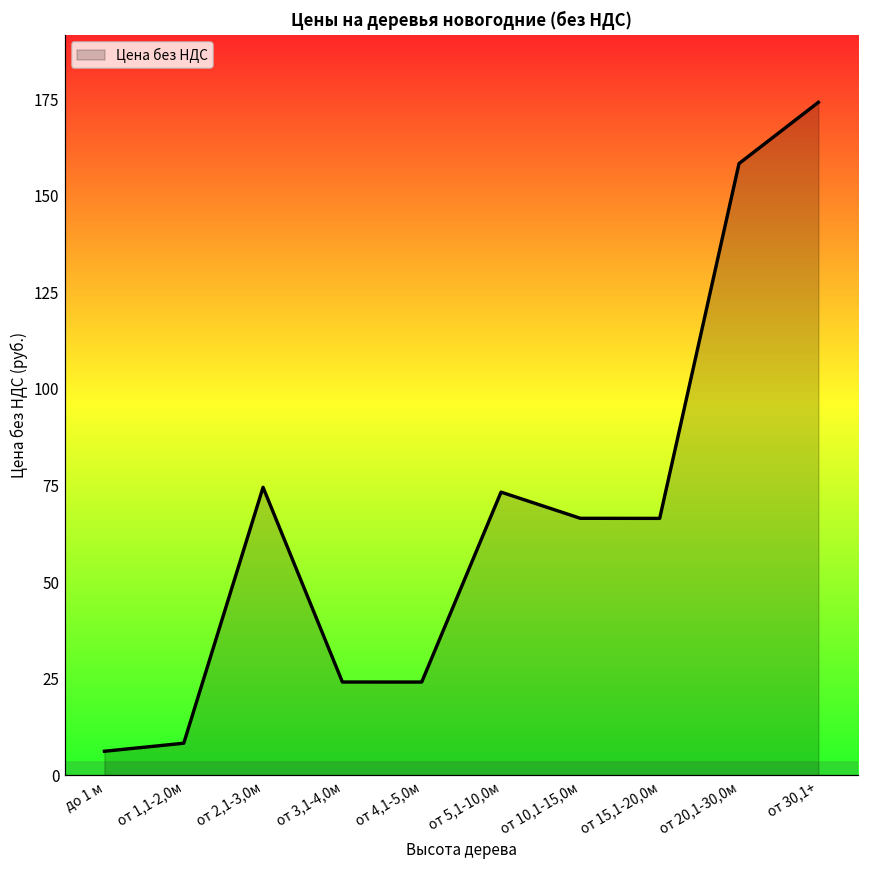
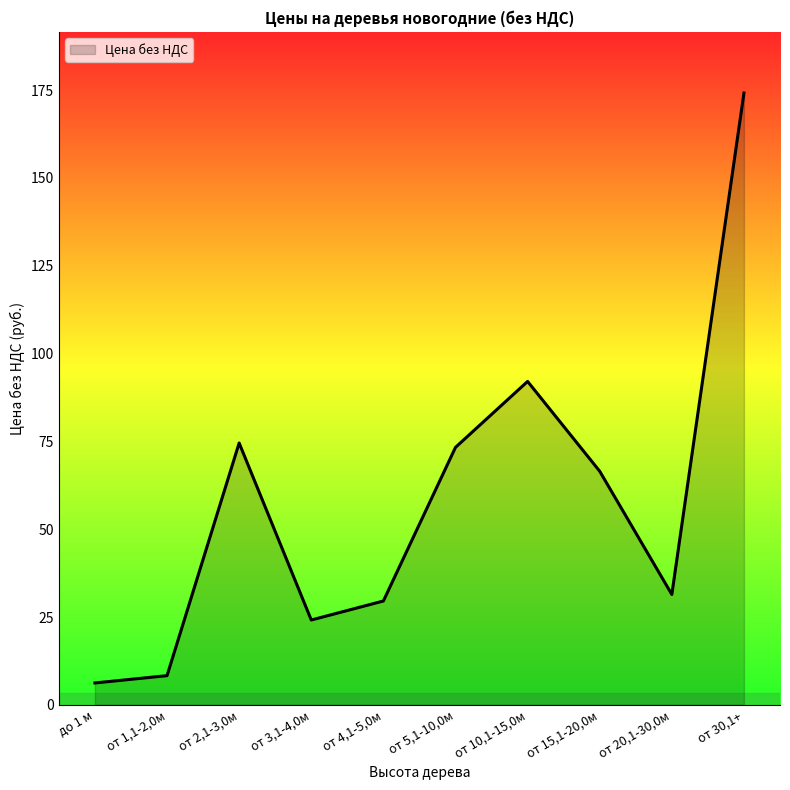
  {
    "до 1 м": 6,
    "от 1,1-2,0м": 8,
    "от 2,1-3,0м": 75,
    "от 3,1-4,0м": 24,
-   "от 4,1-5,0м": 24,
+   "от 4,1-5,0м": 30,
    "от 5,1-10,0м": 73,
-   "от 10,1-15,0м": 67,
+   "от 10,1-15,0м": 92,
    "от 15,1-20,0м": 67,
-   "от 20,1-30,0м": 158,
+   "от 20,1-30,0м": 31,
    "от 30,1+": 174
  }
